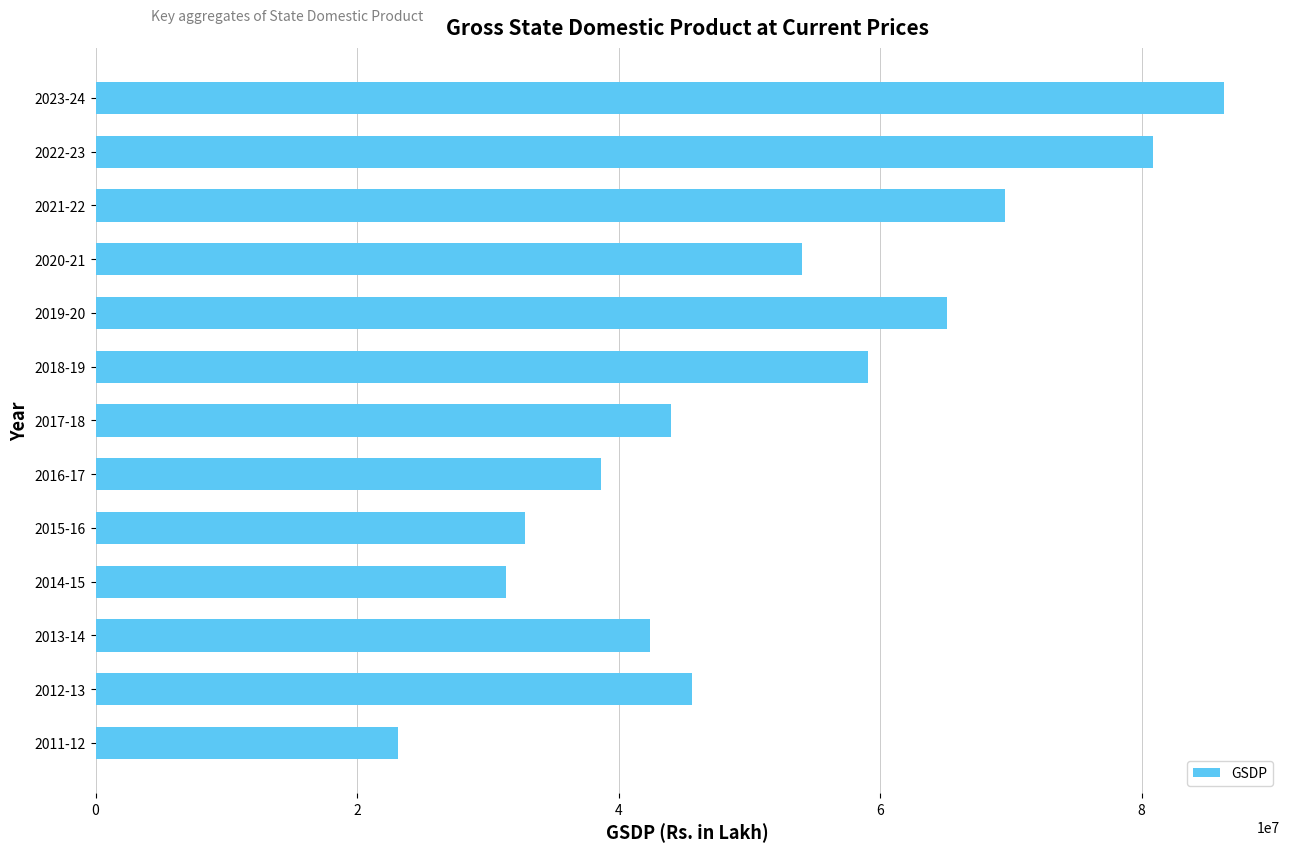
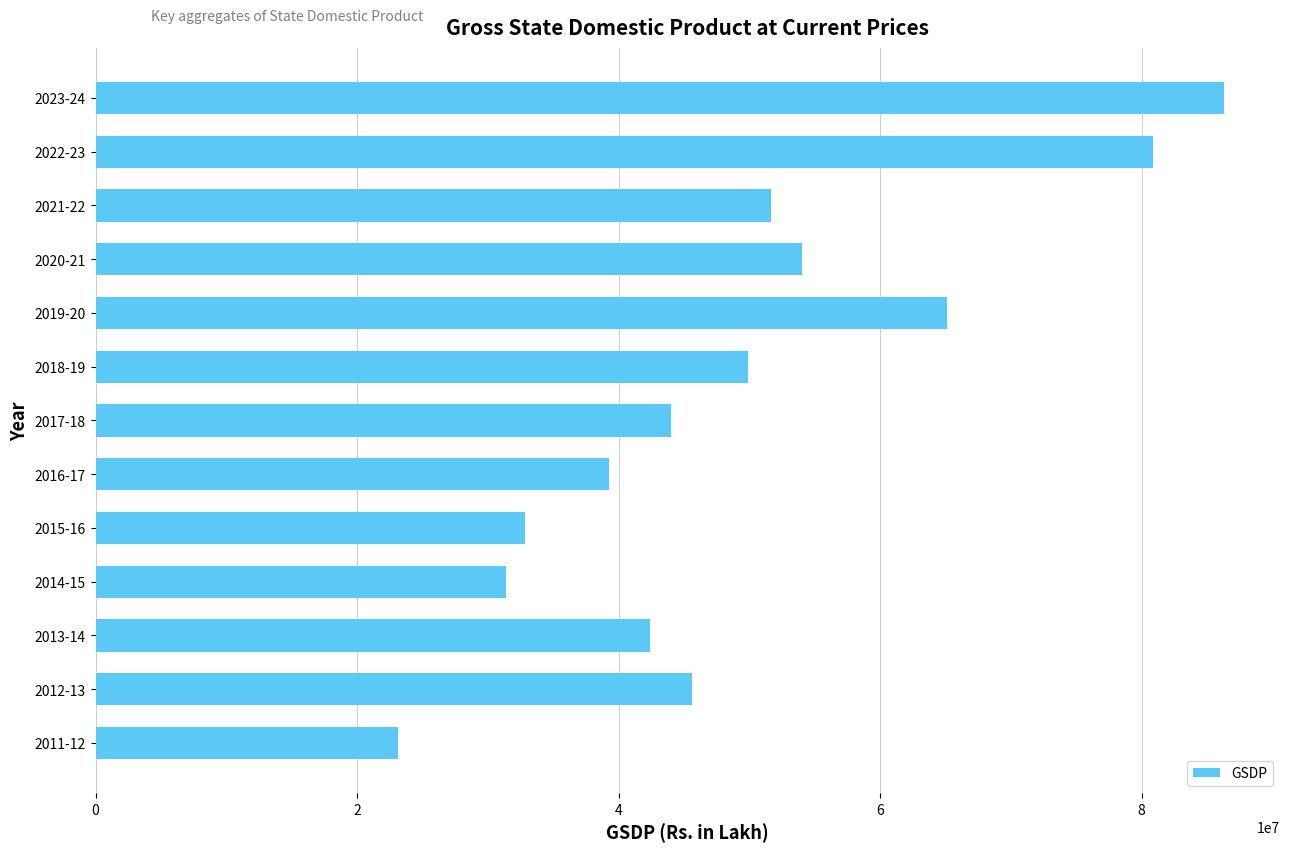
  {
    "2023-24": 86300000,
    "2022-23": 80900000,
-   "2021-22": 69600000,
+   "2021-22": 51600000,
    "2020-21": 54000000,
    "2019-20": 65100000,
-   "2018-19": 59100000,
+   "2018-19": 49900000,
    "2017-18": 44000000,
-   "2016-17": 38700000,
+   "2016-17": 39300000,
    "2015-16": 32900000,
    "2014-15": 31400000,
    "2013-14": 42400000,
    "2012-13": 45700000,
    "2011-12": 23100000
  }
